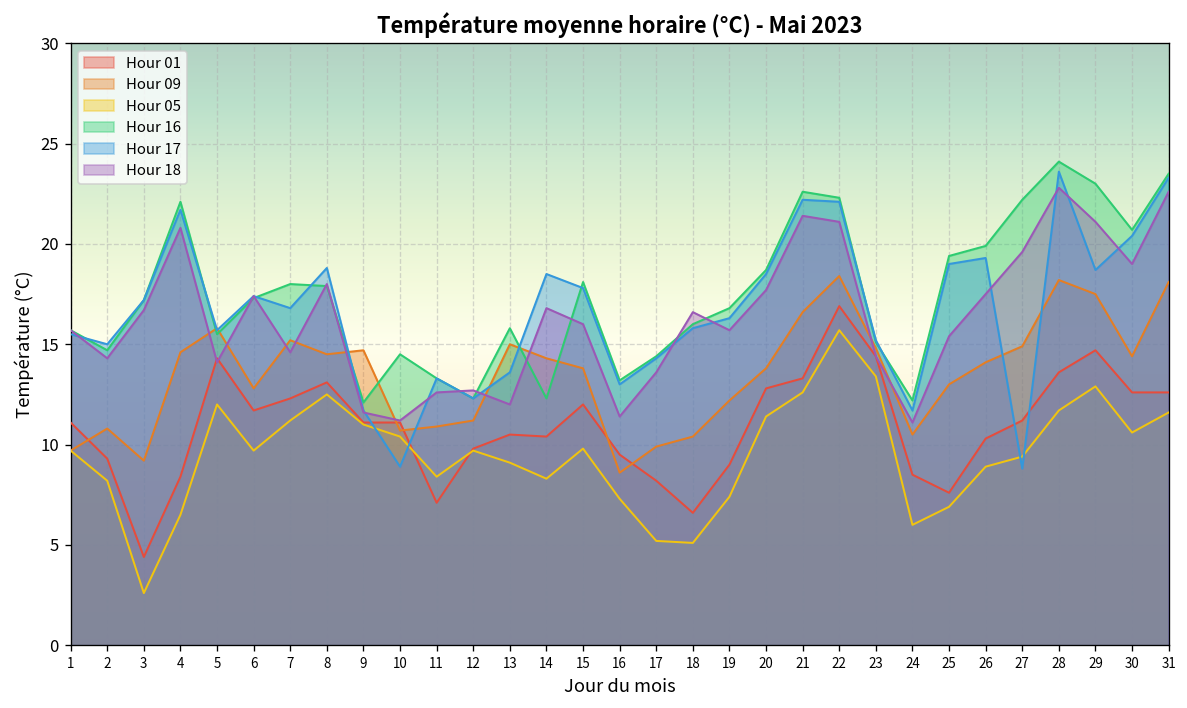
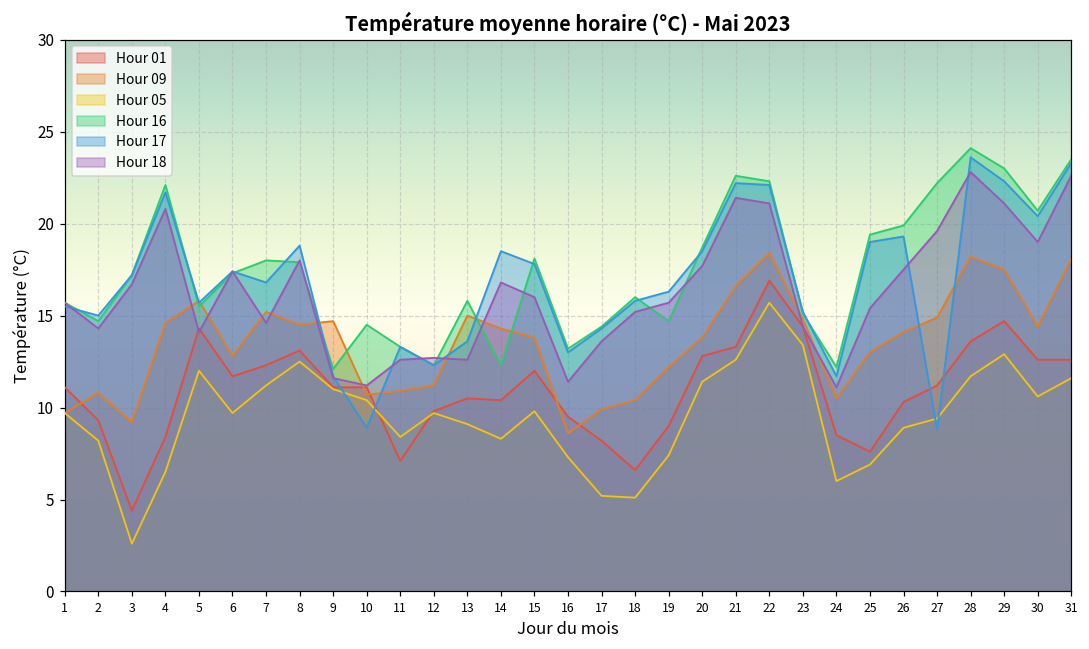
  {
    "Hour 16": {
      "2": 14.7,
      "4": 22.1,
      "5": 15.5,
      "7": 18.0,
      "9": 12.1,
      "10": 14.5,
      "13": 15.8,
      "14": 12.3,
      "15": 18.1,
      "16": 13.2,
      "18": 16.0,
-     "19": 16.8,
+     "19": 14.7,
      "20": 18.7,
      "21": 22.6,
      "22": 22.3,
      "24": 12.2,
      "25": 19.4,
      "26": 19.9,
      "27": 22.2,
      "28": 24.1,
      "29": 23.0,
      "30": 20.7,
      "31": 23.5
    },
    "Hour 17": {
      "1": 15.5,
      "2": 15.0,
      "4": 21.7,
      "7": 16.8,
      "8": 18.8,
      "10": 8.9,
      "13": 13.6,
      "14": 18.5,
      "15": 17.8,
      "16": 13.0,
      "18": 15.8,
      "19": 16.3,
      "20": 18.5,
      "21": 22.2,
      "22": 22.1,
      "24": 11.7,
      "25": 19.0,
      "26": 19.3,
      "27": 8.8,
      "28": 23.6,
-     "29": 18.7,
+     "29": 22.3,
      "30": 20.4,
      "31": 23.3
    },
    "Hour 18": {
      "2": 14.3,
      "3": 16.7,
      "4": 20.8,
      "5": 14.1,
      "7": 14.6,
      "11": 12.6,
      "12": 12.7,
-     "13": 12.0,
+     "13": 12.6,
      "14": 16.8,
      "15": 16.0,
      "16": 11.4,
      "17": 13.6,
-     "18": 16.6,
+     "18": 15.2,
      "19": 15.7,
      "20": 17.7,
      "21": 21.4,
      "22": 21.1,
      "24": 11.1,
      "25": 15.4,
      "26": 17.5,
      "27": 19.6,
      "28": 22.8,
      "29": 21.1,
      "30": 19.0,
      "31": 22.6
    }
  }
